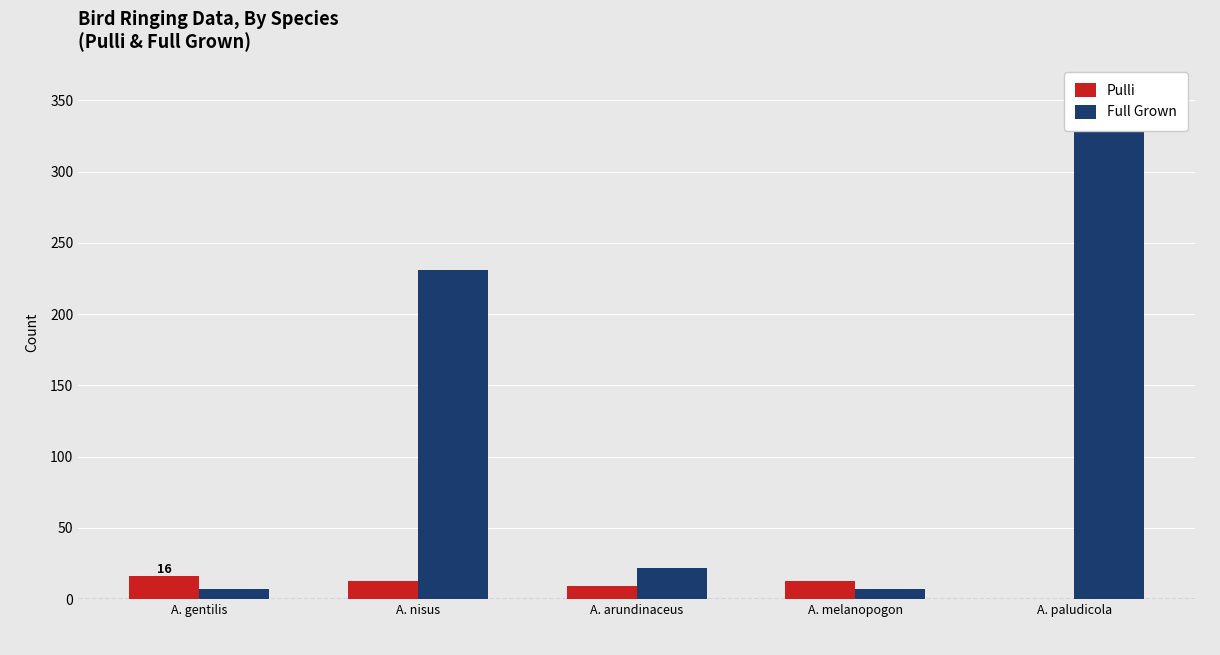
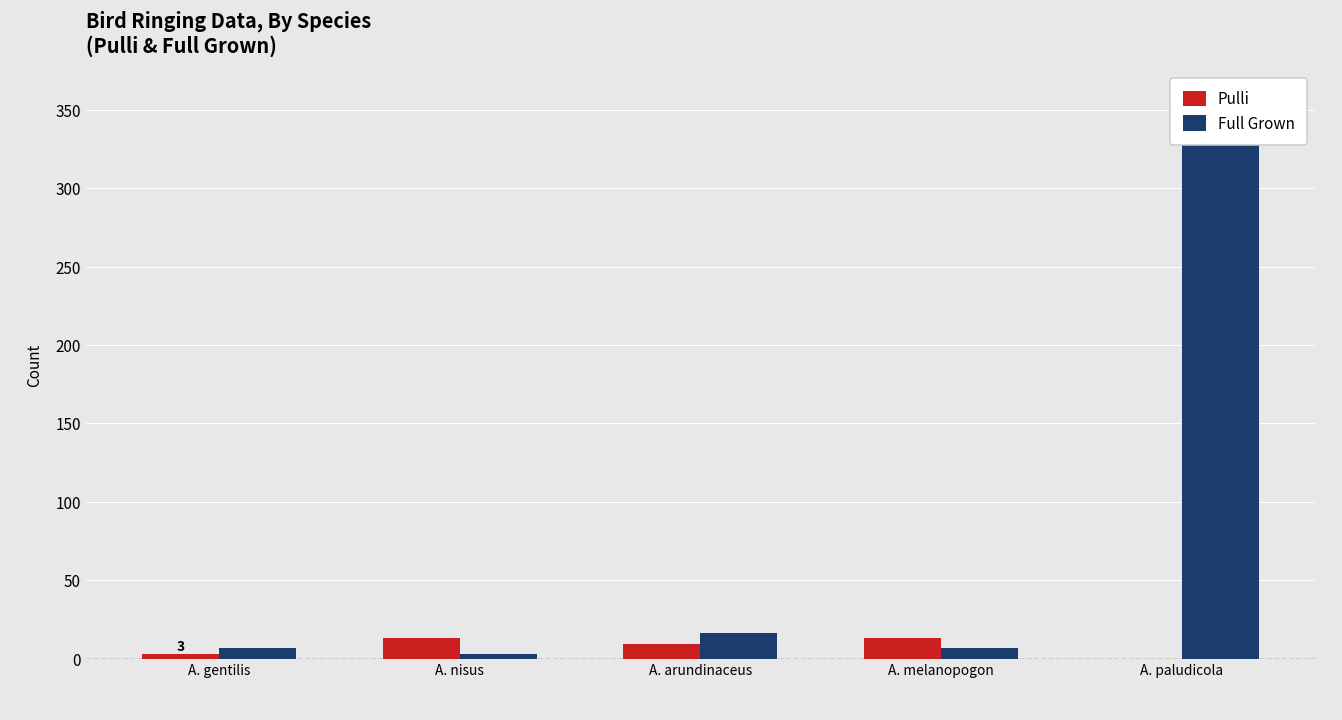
  {
    "Pulli": {
-     "A. gentilis": 16
+     "A. gentilis": 3
    },
    "Full Grown": {
      "A. gentilis": 7,
-     "A. nisus": 231,
-     "A. arundinaceus": 22,
+     "A. nisus": 3,
+     "A. arundinaceus": 16,
      "A. melanopogon": 7
    }
  }
